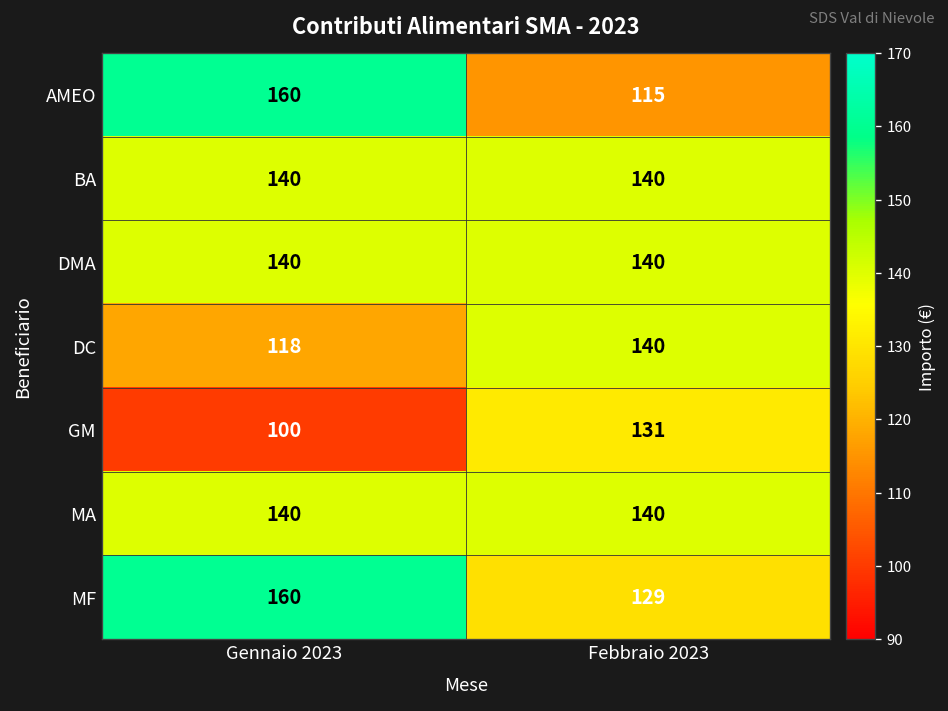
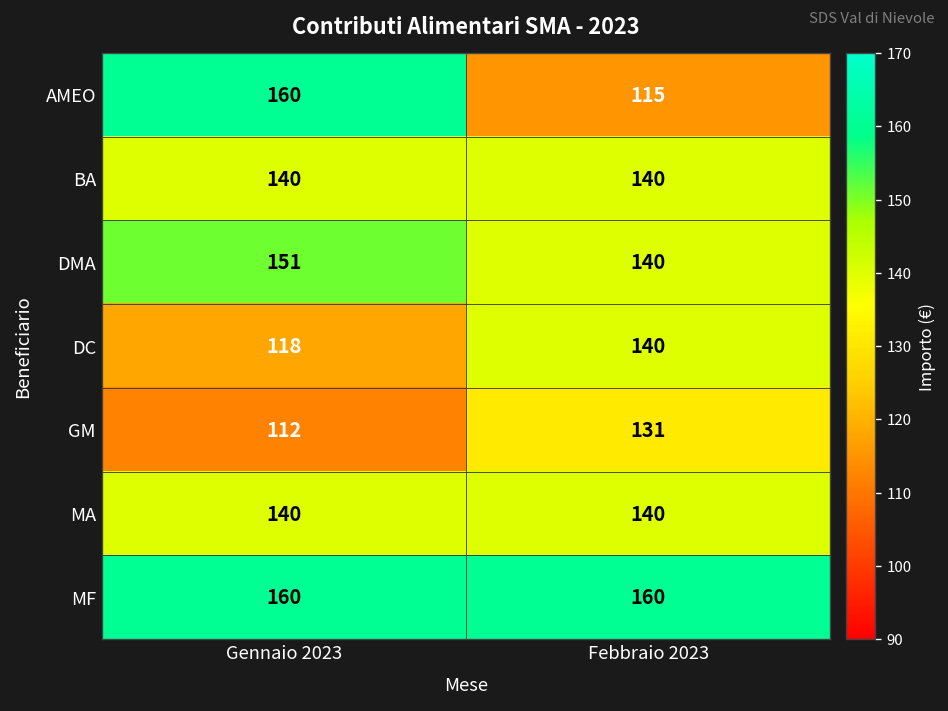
  {
    "AMEO": {
      "Gennaio 2023": 160,
      "Febbraio 2023": 115
    },
    "BA": {
      "Gennaio 2023": 140,
      "Febbraio 2023": 140
    },
    "DMA": {
-     "Gennaio 2023": 140,
+     "Gennaio 2023": 151,
      "Febbraio 2023": 140
    },
    "DC": {
      "Gennaio 2023": 118,
      "Febbraio 2023": 140
    },
    "GM": {
-     "Gennaio 2023": 100,
+     "Gennaio 2023": 112,
      "Febbraio 2023": 131
    },
    "MA": {
      "Gennaio 2023": 140,
      "Febbraio 2023": 140
    },
    "MF": {
      "Gennaio 2023": 160,
-     "Febbraio 2023": 129
+     "Febbraio 2023": 160
    }
  }
